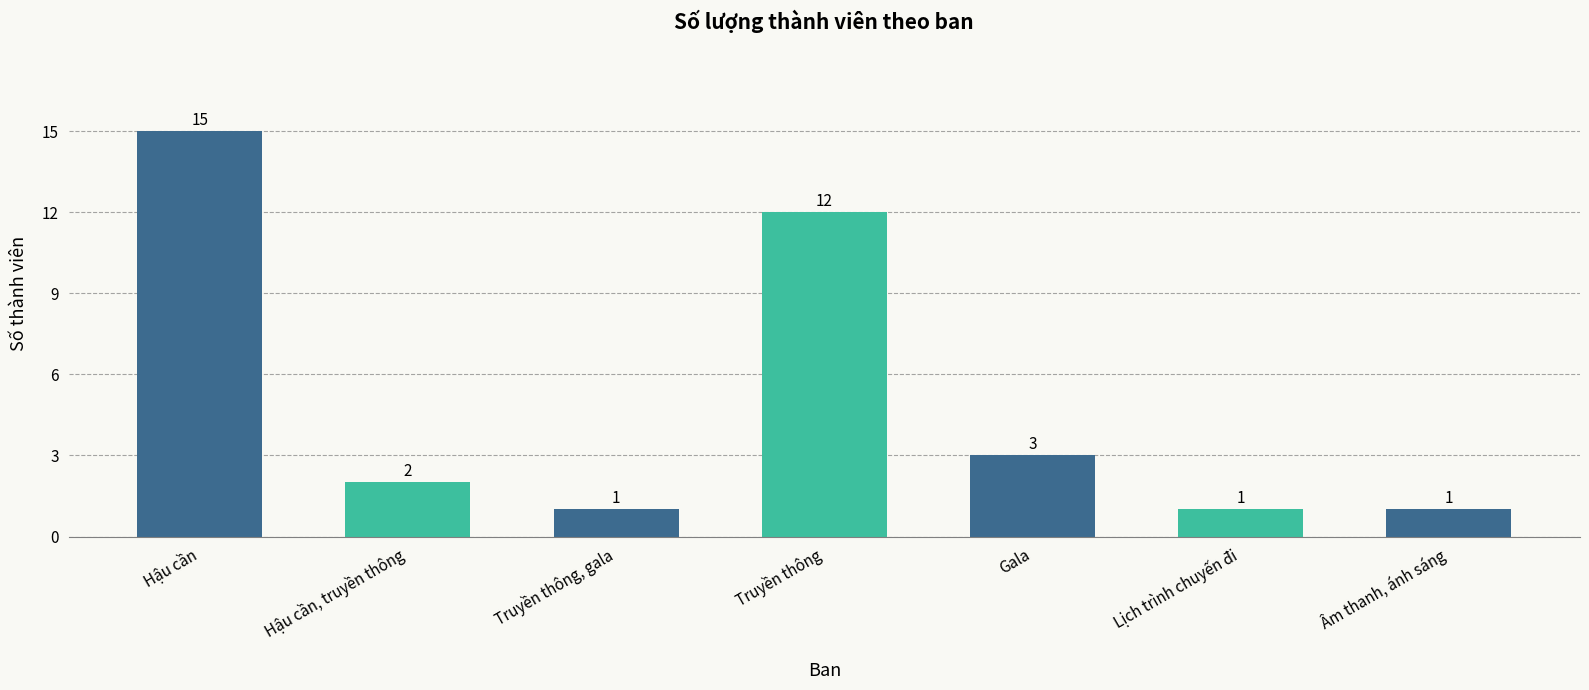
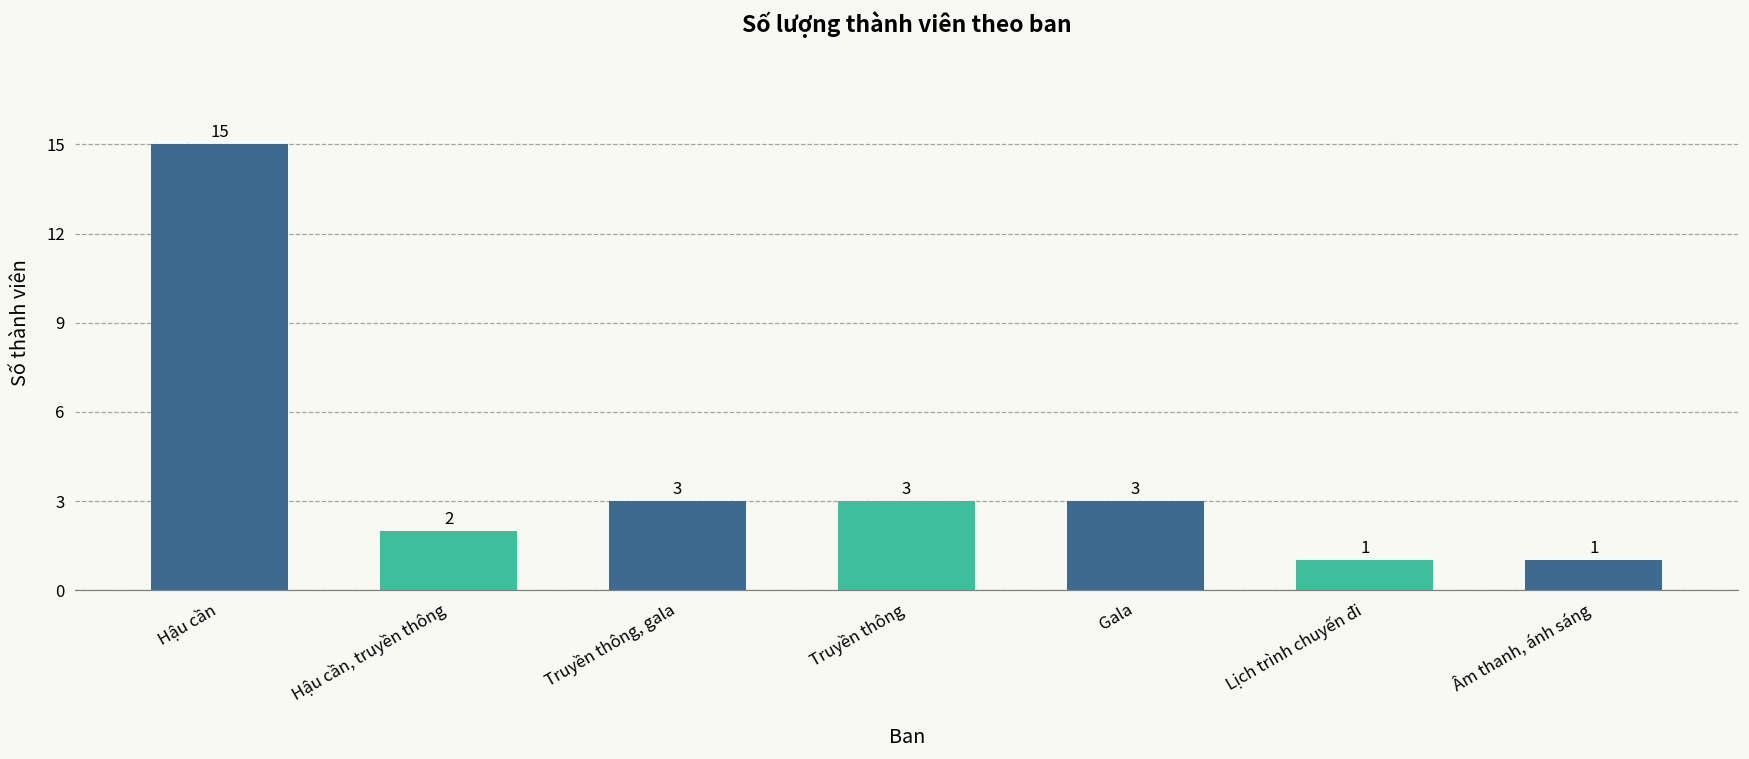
  {
    "Hậu cần": 15,
    "Hậu cần, truyền thông": 2,
-   "Truyền thông, gala": 1,
-   "Truyền thông": 12,
+   "Truyền thông, gala": 3,
+   "Truyền thông": 3,
    "Gala": 3,
    "Lịch trình chuyến đi": 1,
    "Âm thanh, ánh sáng": 1
  }
